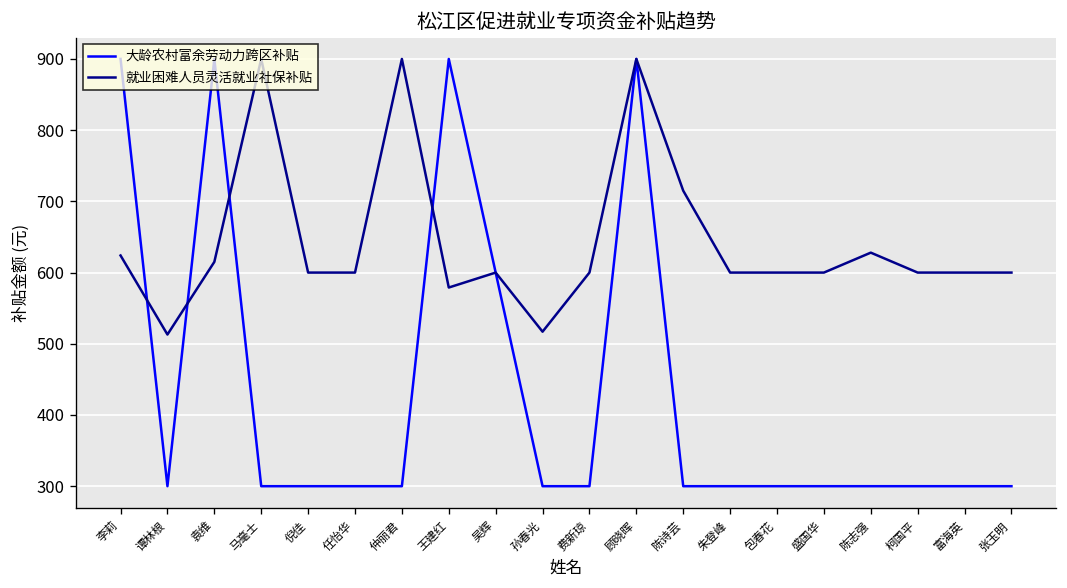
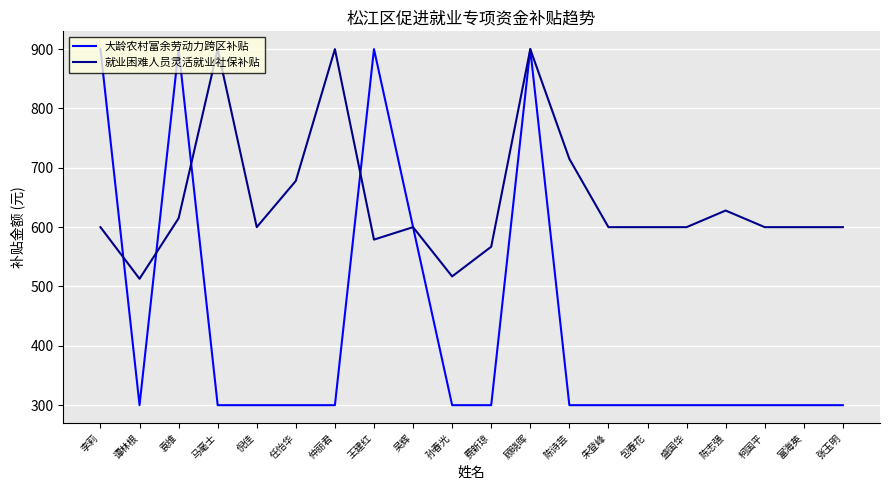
  {
    "大龄农村富余劳动力跨区补贴": {
      "谭林根": 300,
      "马毫士": 300,
      "倪佳": 300,
      "任怡华": 300,
      "仲丽君": 300,
      "王建红": 900,
      "孙春光": 300,
      "费新琼": 300,
      "陈诗芸": 300,
      "朱登峰": 300,
      "包春花": 300,
      "盛国华": 300,
      "陈志强": 300,
      "柯国平": 300,
      "富海英": 300,
      "张玉明": 300
    },
    "就业困难人员灵活就业社保补贴": {
-     "李莉": 620,
+     "李莉": 600,
      "谭林根": 510,
      "袁维": 620,
      "倪佳": 600,
-     "任怡华": 600,
+     "任怡华": 680,
      "仲丽君": 900,
      "王建红": 580,
      "孙春光": 520,
-     "费新琼": 600,
+     "费新琼": 570,
      "陈诗芸": 720,
      "朱登峰": 600,
      "包春花": 600,
      "盛国华": 600,
      "陈志强": 630,
      "柯国平": 600,
      "富海英": 600,
      "张玉明": 600
    }
  }
